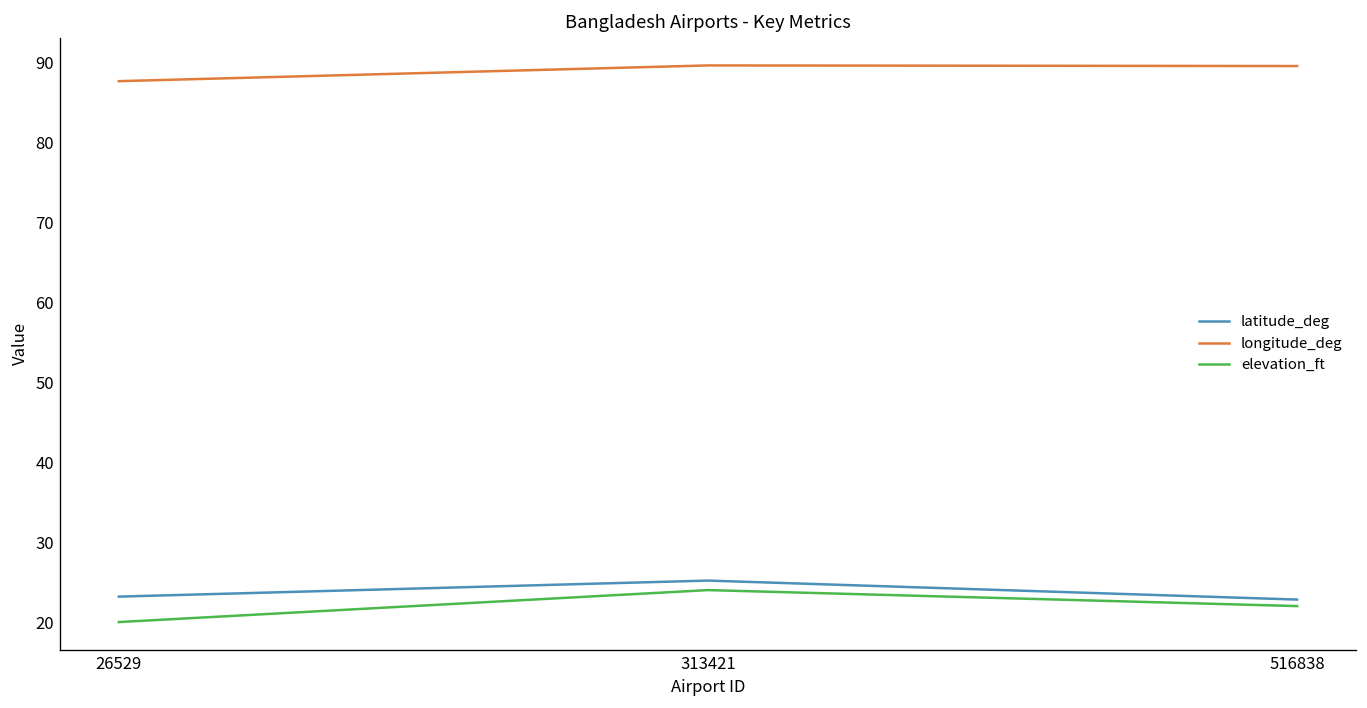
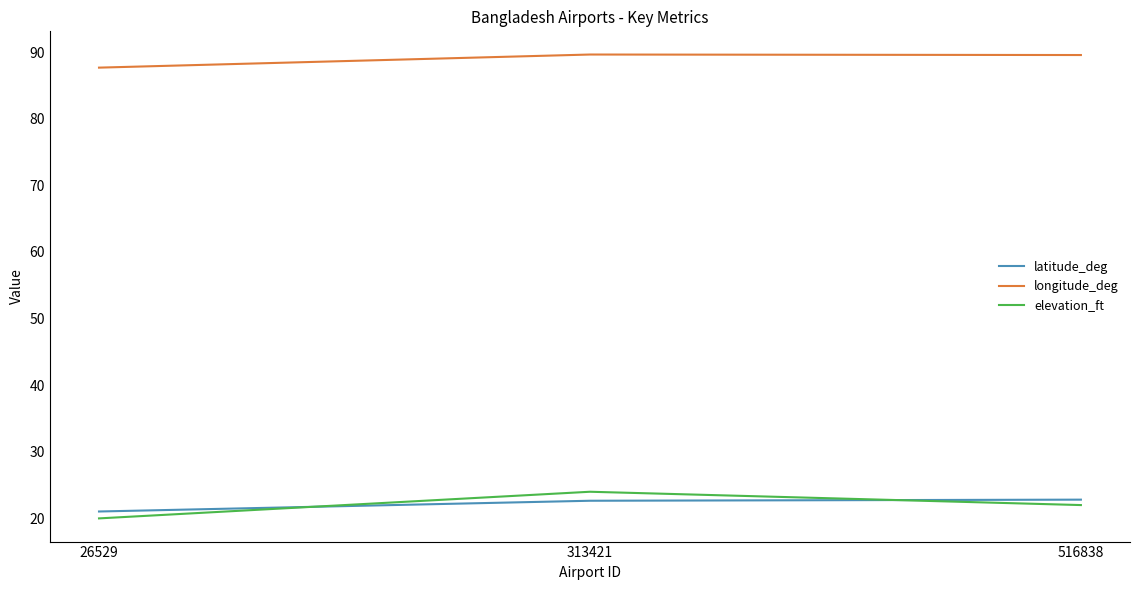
  {
    "latitude_deg": {
-     "26529": 23,
-     "313421": 25,
+     "26529": 21,
+     "313421": 23,
      "516838": 23
    },
    "longitude_deg": {
      "26529": 88,
      "313421": 90,
      "516838": 90
    },
    "elevation_ft": {
      "26529": 20,
      "313421": 24,
      "516838": 22
    }
  }
